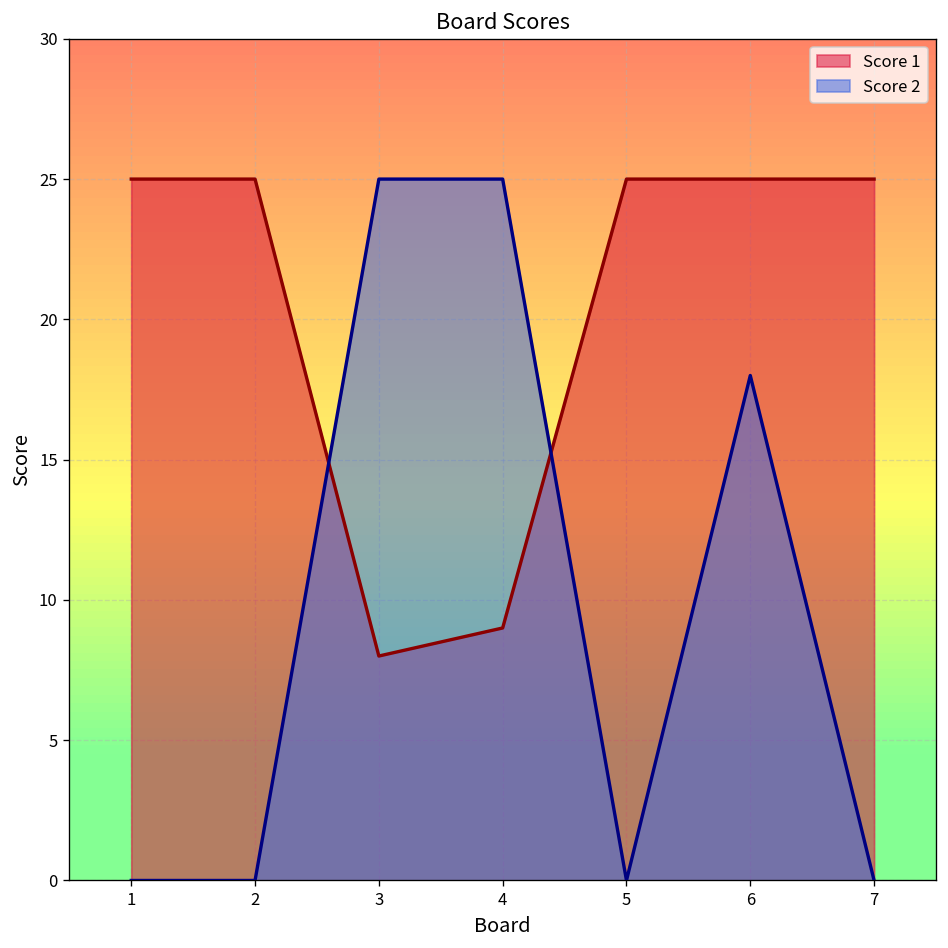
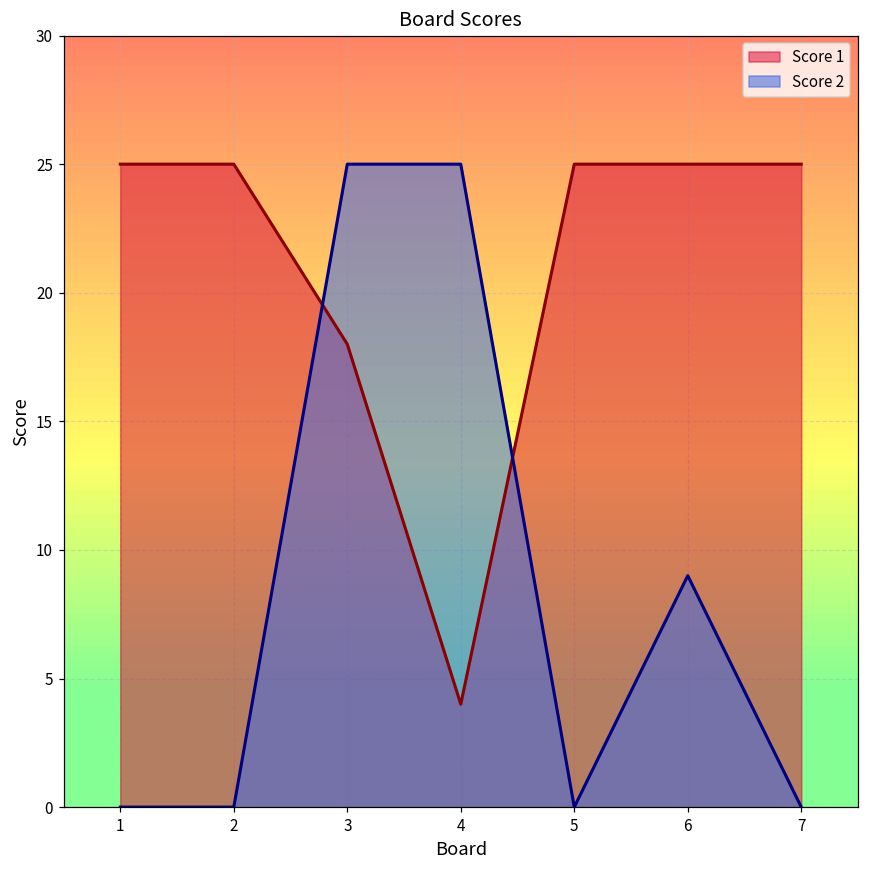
  {
    "Score 1": {
      "1": 25,
      "2": 25,
-     "3": 8,
-     "4": 9,
+     "3": 18,
+     "4": 4,
      "5": 25,
      "6": 25,
      "7": 25
    },
    "Score 2": {
      "1": 0,
      "2": 0,
      "3": 25,
      "4": 25,
      "5": 0,
-     "6": 18,
+     "6": 9,
      "7": 0
    }
  }
